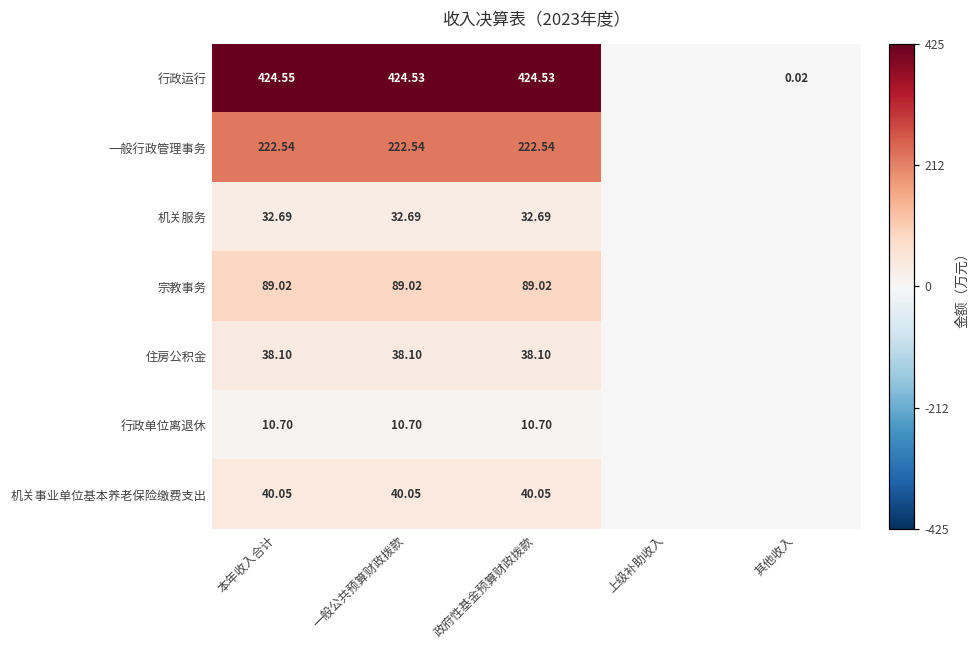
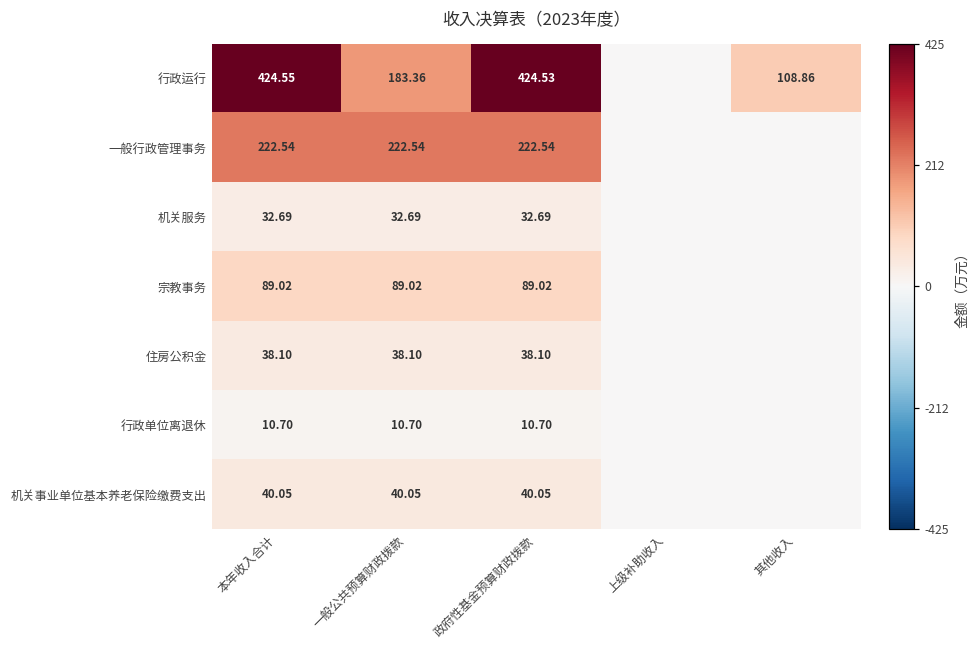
  {
    "行政运行": {
      "本年收入合计": 424.55,
-     "一般公共预算财政拨款": 424.53,
+     "一般公共预算财政拨款": 183.36,
      "政府性基金预算财政拨款": 424.53,
-     "其他收入": 0.02
+     "其他收入": 108.86
    },
    "一般行政管理事务": {
      "本年收入合计": 222.54,
      "一般公共预算财政拨款": 222.54,
      "政府性基金预算财政拨款": 222.54
    },
    "机关服务": {
      "本年收入合计": 32.69,
      "一般公共预算财政拨款": 32.69,
      "政府性基金预算财政拨款": 32.69
    },
    "宗教事务": {
      "本年收入合计": 89.02,
      "一般公共预算财政拨款": 89.02,
      "政府性基金预算财政拨款": 89.02
    },
    "住房公积金": {
      "本年收入合计": 38.10,
      "一般公共预算财政拨款": 38.10,
      "政府性基金预算财政拨款": 38.10
    },
    "行政单位离退休": {
      "本年收入合计": 10.70,
      "一般公共预算财政拨款": 10.70,
      "政府性基金预算财政拨款": 10.70
    },
    "机关事业单位基本养老保险缴费支出": {
      "本年收入合计": 40.05,
      "一般公共预算财政拨款": 40.05,
      "政府性基金预算财政拨款": 40.05
    }
  }
